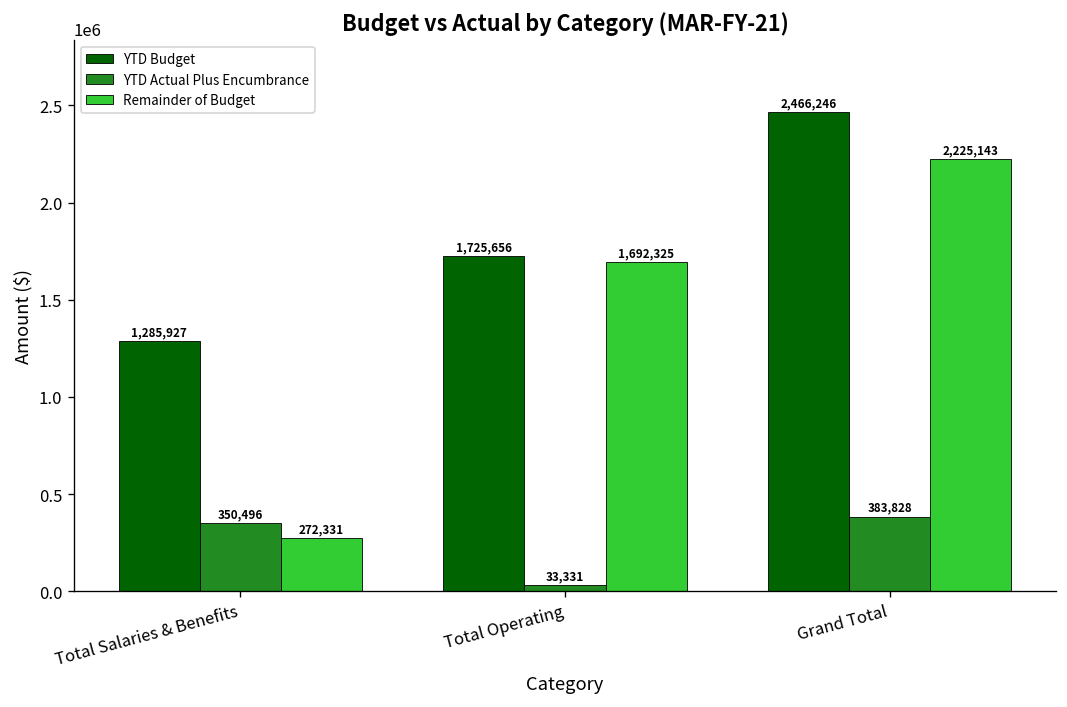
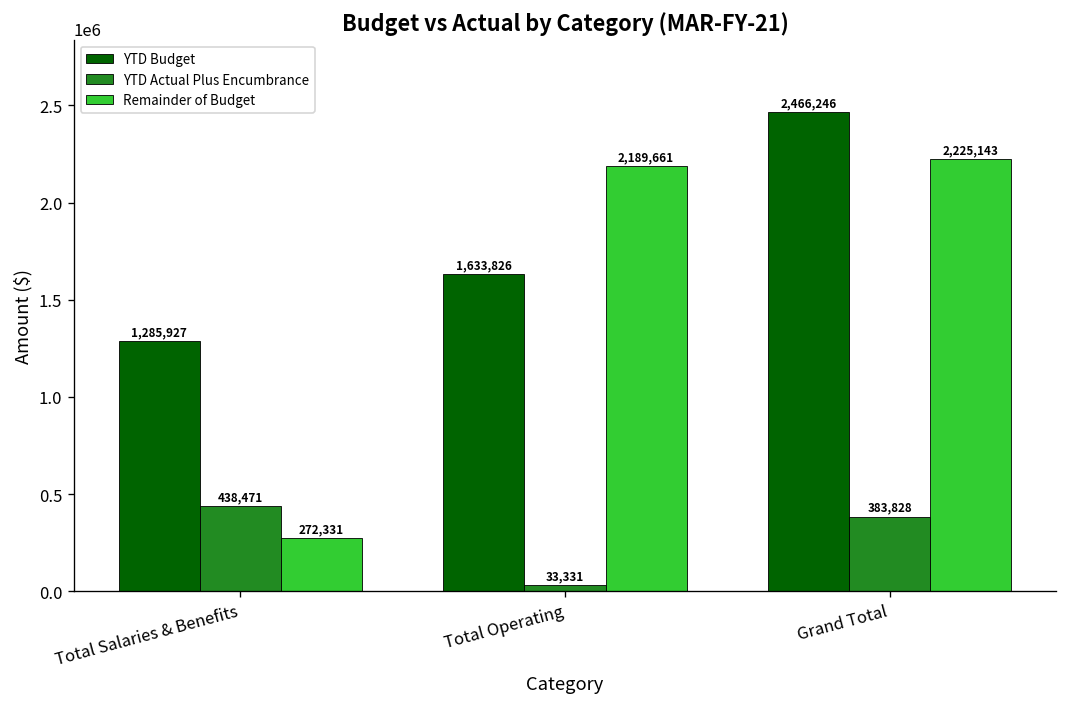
  {
    "YTD Budget": {
      "Total Salaries & Benefits": "1,285,927",
-     "Total Operating": "1,725,656",
+     "Total Operating": "1,633,826",
      "Grand Total": "2,466,246"
    },
    "YTD Actual Plus Encumbrance": {
-     "Total Salaries & Benefits": "350,496",
+     "Total Salaries & Benefits": "438,471",
      "Total Operating": "33,331",
      "Grand Total": "383,828"
    },
    "Remainder of Budget": {
      "Total Salaries & Benefits": "272,331",
-     "Total Operating": "1,692,325",
+     "Total Operating": "2,189,661",
      "Grand Total": "2,225,143"
    }
  }
